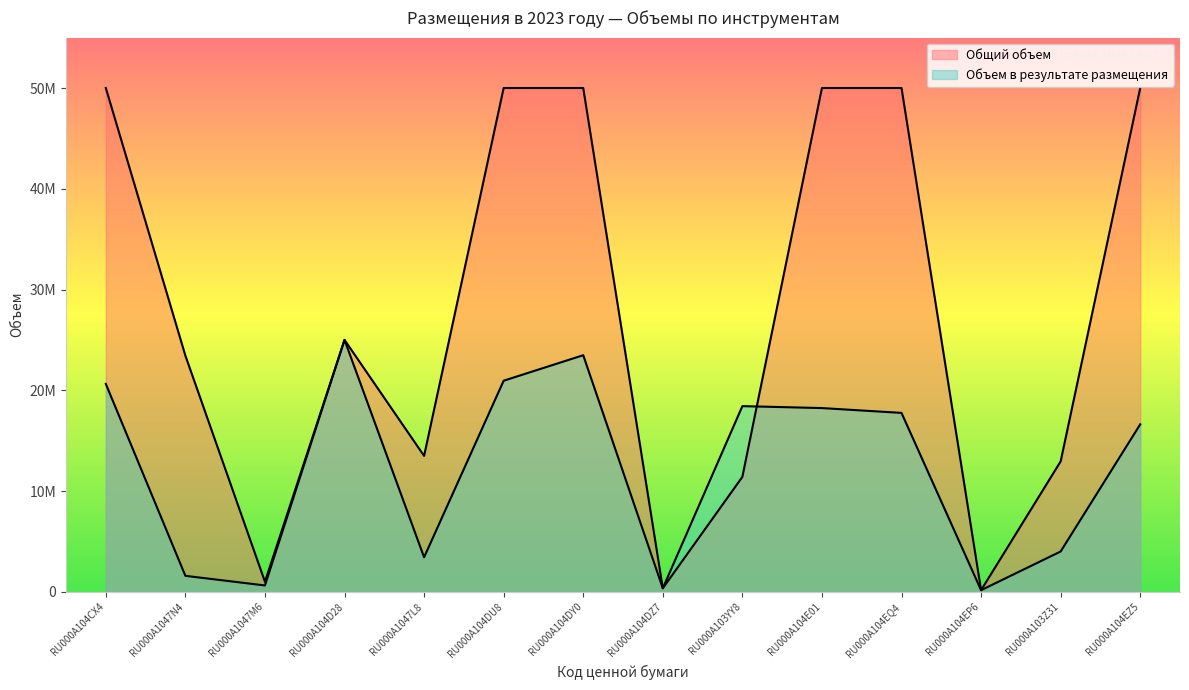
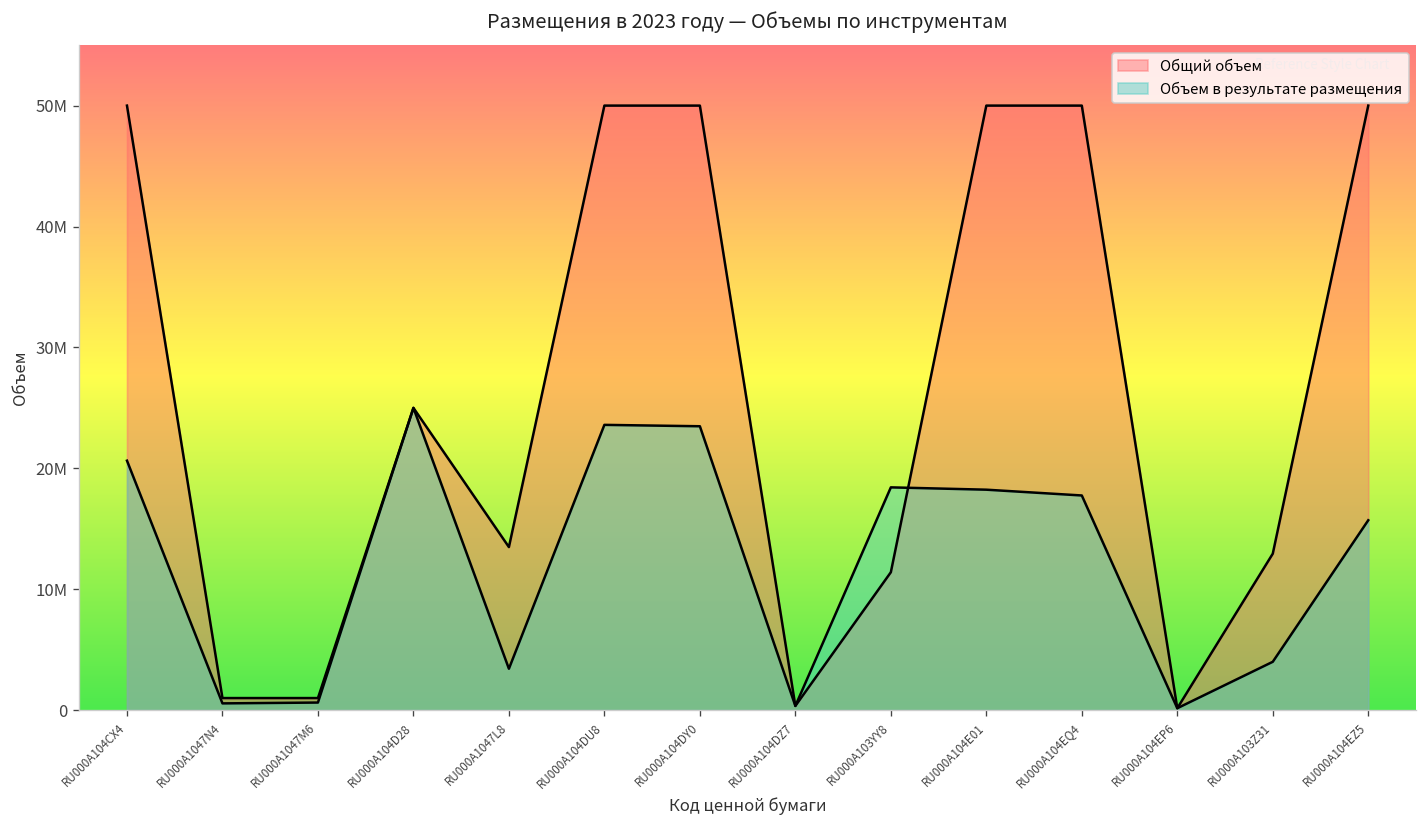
  {
    "Общий объем": {
      "RU000A104CX4": 50000000,
-     "RU000A1047N4": 23400000,
+     "RU000A1047N4": 1000000,
      "RU000A1047M6": 1000000,
      "RU000A1047L8": 13500000,
      "RU000A104DU8": 50000000,
      "RU000A104DY0": 50000000,
      "RU000A103YY8": 11400000,
      "RU000A104E01": 50000000,
      "RU000A104EQ4": 50000000,
      "RU000A103Z31": 12900000,
      "RU000A104EZ5": 50000000
    },
    "Объем в результате размещения": {
      "RU000A104CX4": 20600000,
-     "RU000A1047N4": 1600000,
+     "RU000A1047N4": 600000,
      "RU000A1047M6": 600000,
      "RU000A1047L8": 3400000,
-     "RU000A104DU8": 20900000,
+     "RU000A104DU8": 23600000,
      "RU000A104DY0": 23500000,
      "RU000A103YY8": 18400000,
      "RU000A104E01": 18200000,
      "RU000A104EQ4": 17800000,
      "RU000A103Z31": 4000000,
-     "RU000A104EZ5": 16600000
+     "RU000A104EZ5": 15700000
    }
  }
